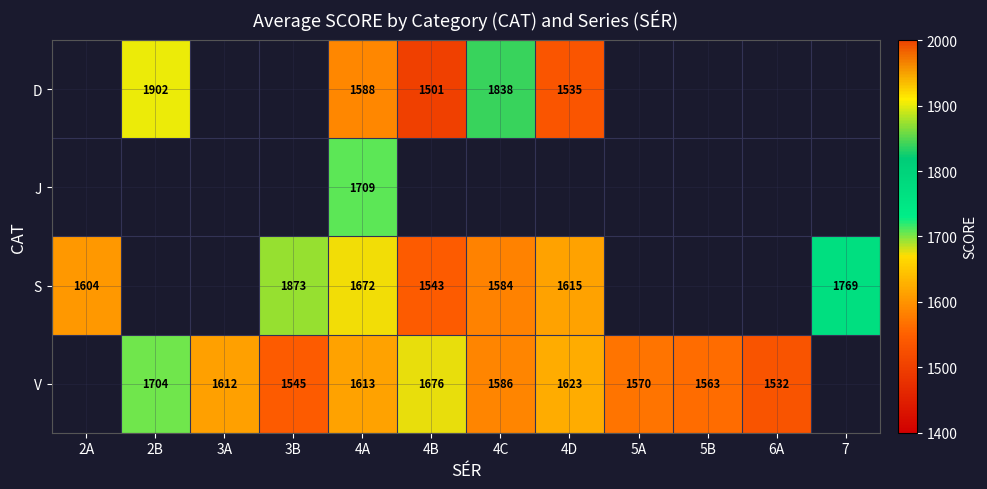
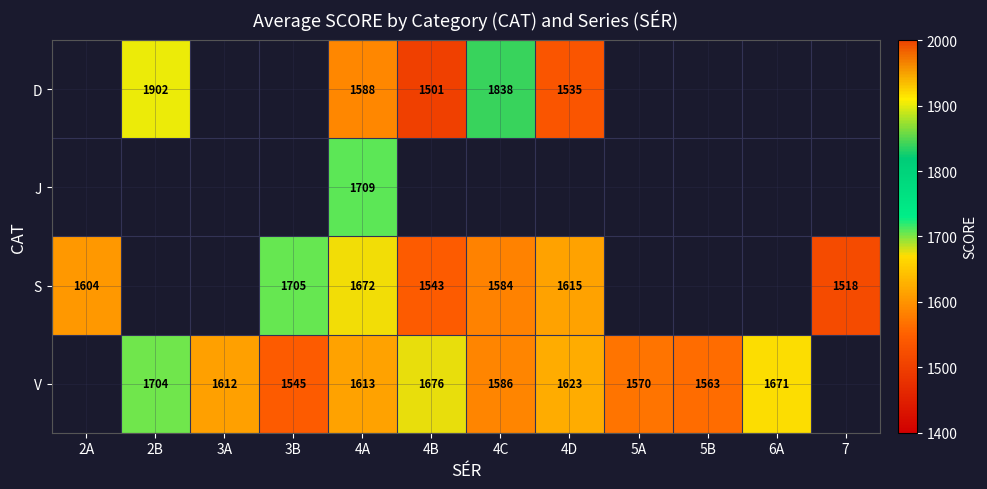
  {
    "D": {
      "2B": 1902,
      "4A": 1588,
      "4B": 1501,
      "4C": 1838,
      "4D": 1535
    },
    "J": {
      "4A": 1709
    },
    "S": {
      "2A": 1604,
-     "3B": 1873,
+     "3B": 1705,
      "4A": 1672,
      "4B": 1543,
      "4C": 1584,
      "4D": 1615,
-     "7": 1769
+     "7": 1518
    },
    "V": {
      "2B": 1704,
      "3A": 1612,
      "3B": 1545,
      "4A": 1613,
      "4B": 1676,
      "4C": 1586,
      "4D": 1623,
      "5A": 1570,
      "5B": 1563,
-     "6A": 1532
+     "6A": 1671
    }
  }
